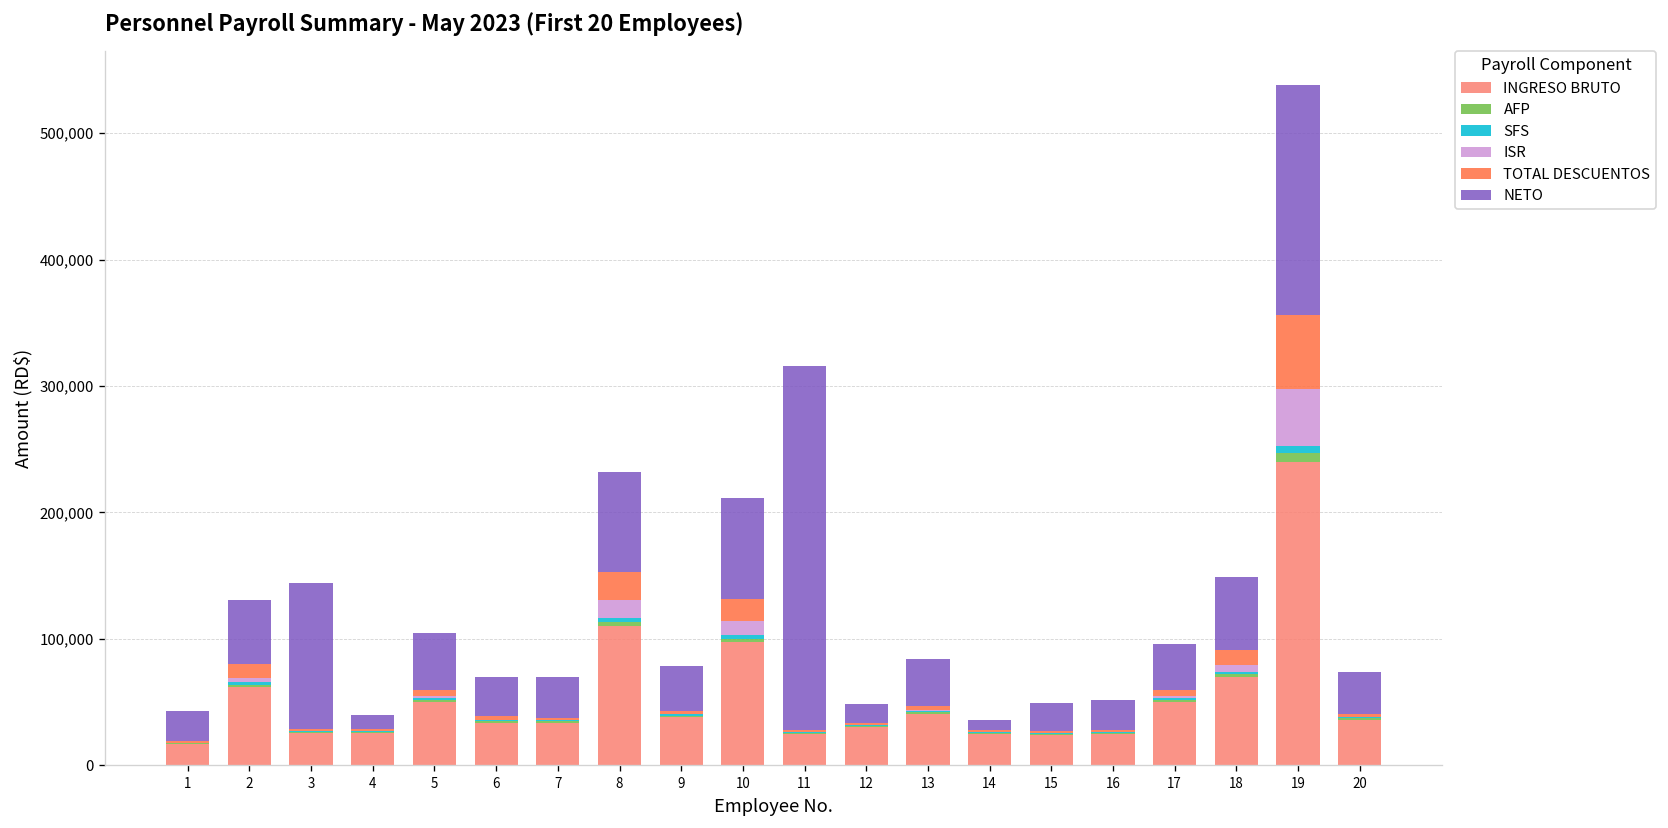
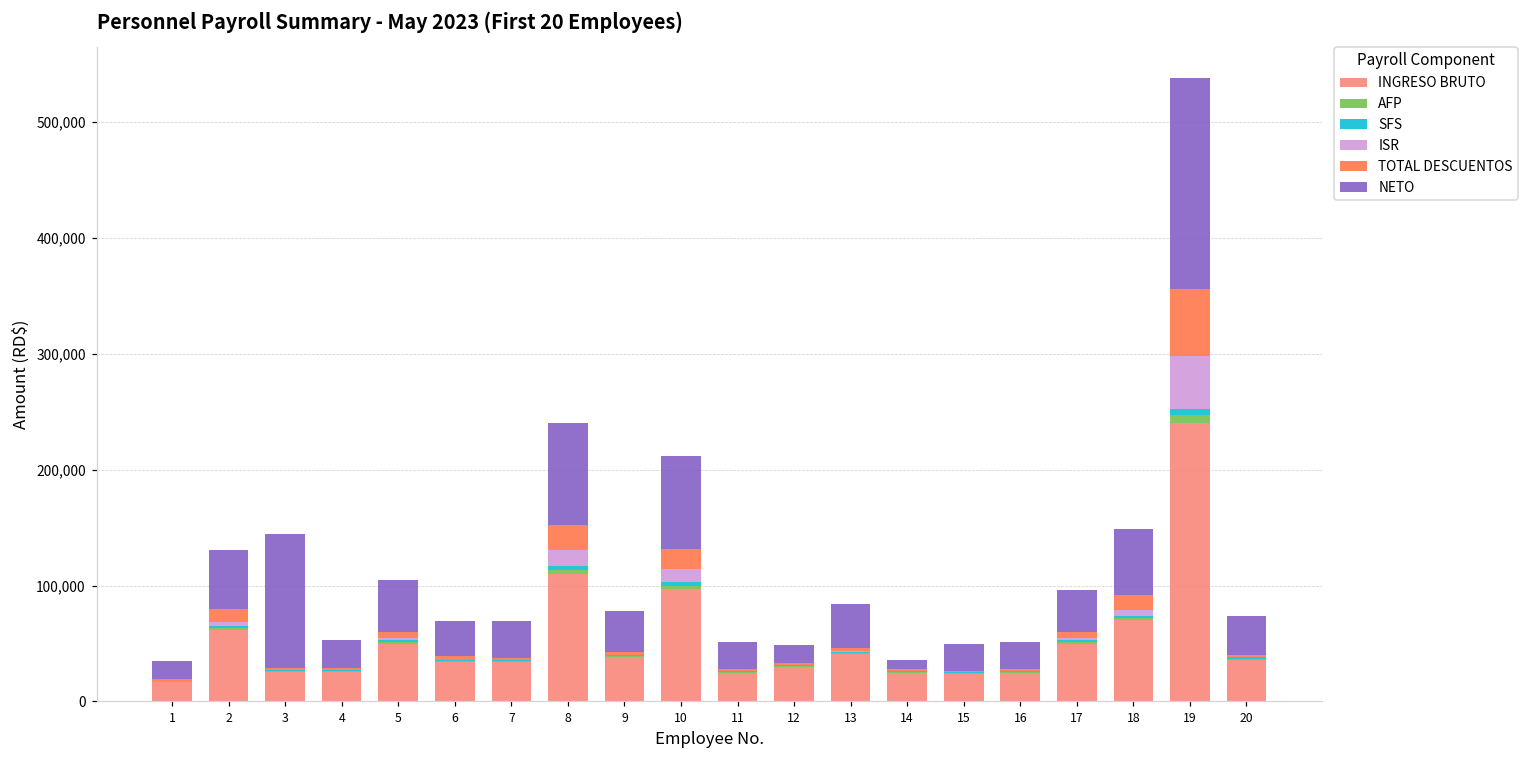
  {
    "AFP": {
      "8": "3,000",
      "10": "3,000",
      "19": "7,000"
    },
    "SFS": {
      "8": "3,000",
      "10": "3,000",
      "19": "6,000"
    },
    "ISR": {
      "1": "0",
      "2": "3,000",
      "3": "0",
      "4": "0",
      "6": "0",
      "7": "0",
      "8": "14,000",
      "10": "11,000",
      "11": "0",
      "12": "0",
      "14": "0",
      "15": "0",
      "16": "0",
      "18": "5,000",
      "19": "45,000",
      "20": "0"
    },
    "NETO": {
-     "1": "24,000",
+     "1": "16,000",
      "2": "51,000",
      "3": "115,000",
-     "4": "11,000",
+     "4": "24,000",
      "5": "45,000",
      "6": "30,000",
      "7": "32,000",
-     "8": "79,000",
+     "8": "88,000",
      "9": "36,000",
      "10": "80,000",
-     "11": "288,000",
+     "11": "23,000",
      "12": "15,000",
      "13": "38,000",
      "14": "8,000",
      "15": "22,000",
      "16": "23,000",
      "17": "36,000",
      "18": "58,000",
      "19": "182,000",
      "20": "34,000"
    }
  }
